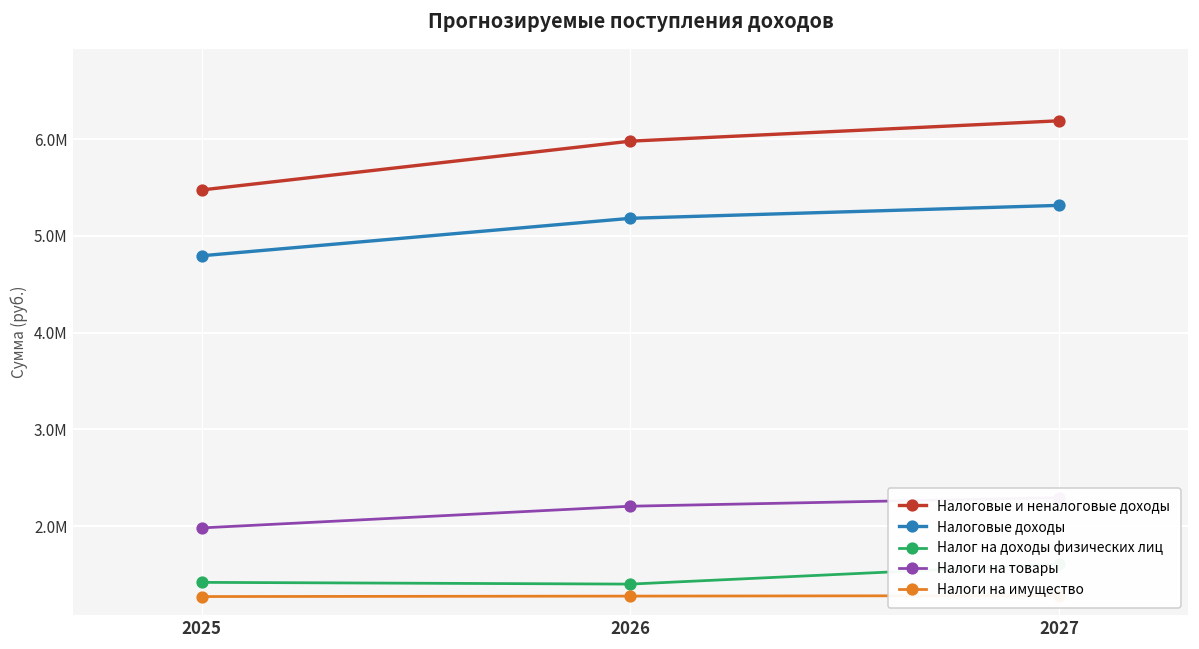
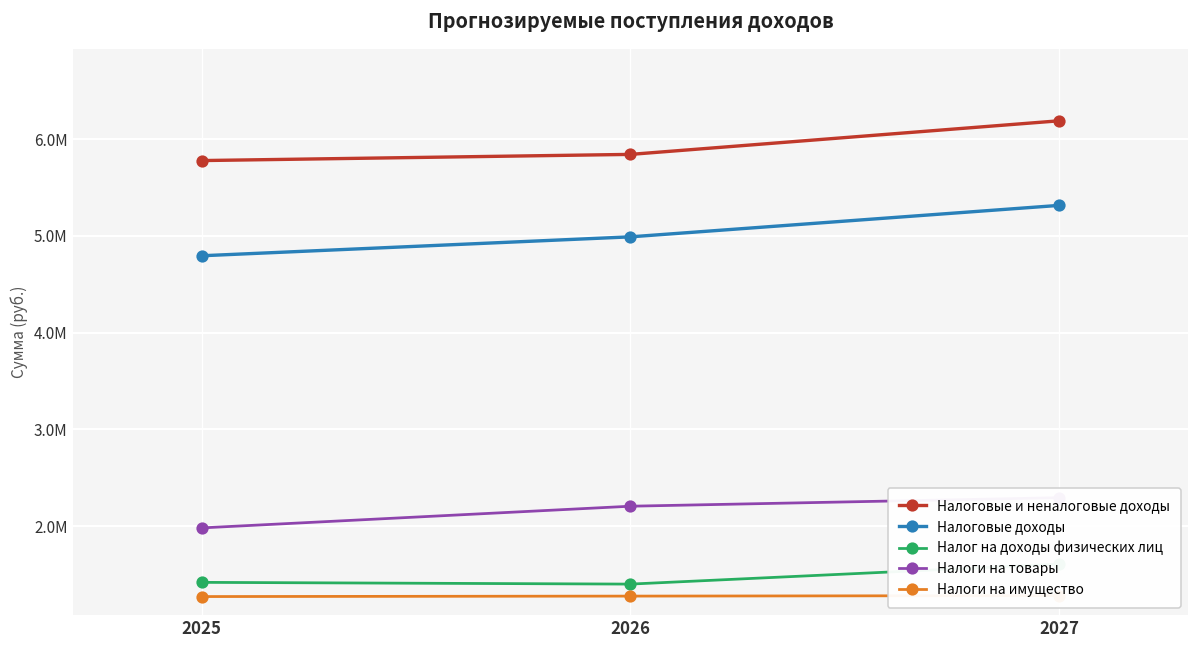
  {
    "Налоговые и неналоговые доходы": {
-     "2025": "5.5М",
-     "2026": "6.0М",
+     "2025": "5.8М",
+     "2026": "5.8М",
      "2027": "6.2М"
    },
    "Налоговые доходы": {
      "2025": "4.8М",
-     "2026": "5.2М",
+     "2026": "5.0М",
      "2027": "5.3М"
    },
    "Налог на доходы физических лиц": {
      "2025": "1.4М",
      "2026": "1.4М"
    },
    "Налоги на товары": {
      "2025": "2.0М",
      "2026": "2.2М"
    },
    "Налоги на имущество": {
      "2025": "1.3М",
      "2026": "1.3М"
    }
  }
